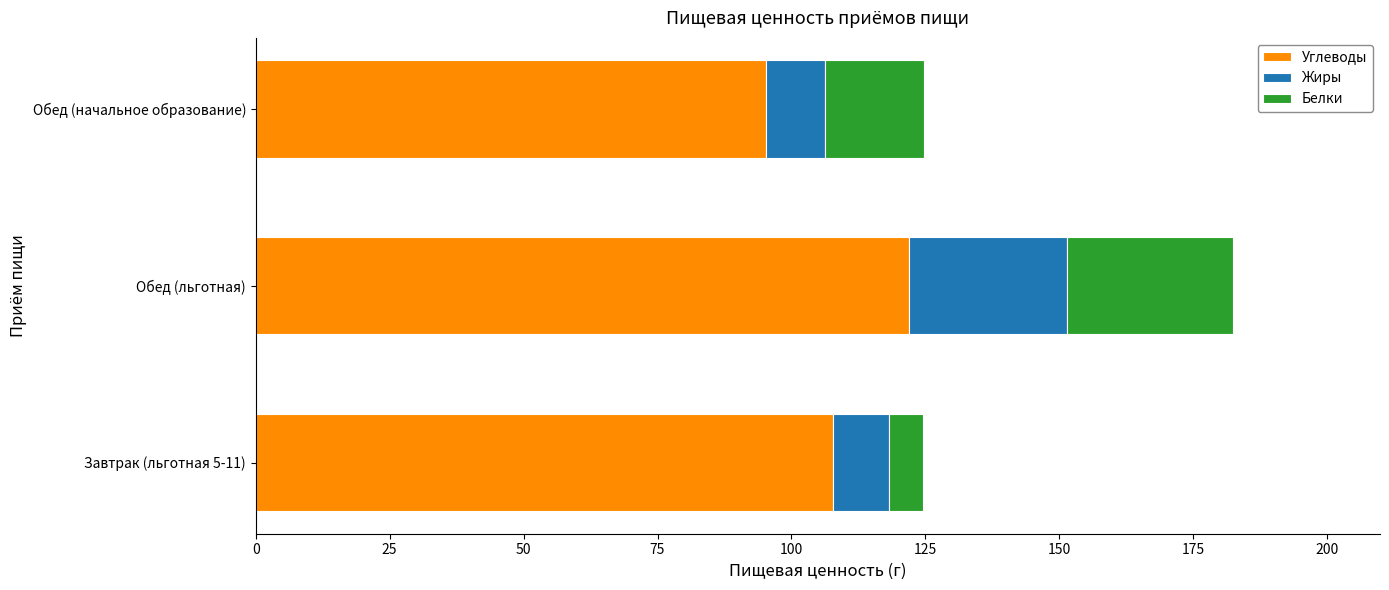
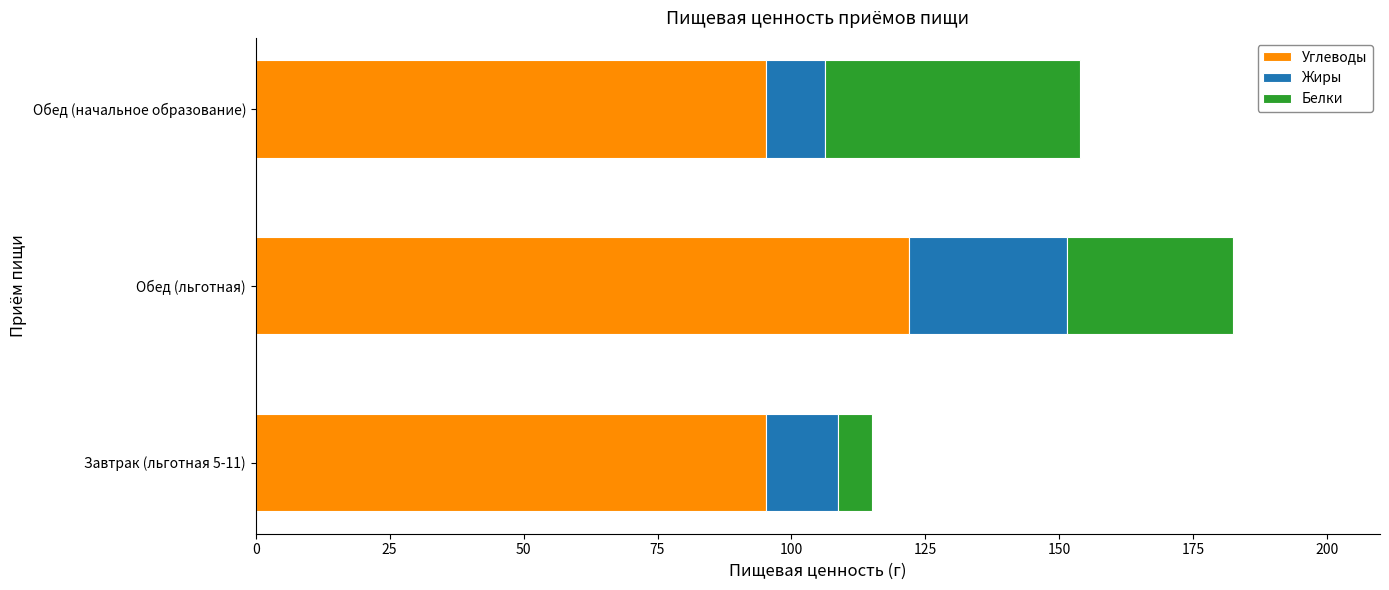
  {
    "Углеводы": {
      "Обед (начальное образование)": 95,
      "Обед (льготная)": 122,
-     "Завтрак (льготная 5-11)": 108
+     "Завтрак (льготная 5-11)": 95
    },
    "Жиры": {
      "Обед (начальное образование)": 11,
      "Обед (льготная)": 30,
-     "Завтрак (льготная 5-11)": 11
+     "Завтрак (льготная 5-11)": 14
    },
    "Белки": {
-     "Обед (начальное образование)": 18,
+     "Обед (начальное образование)": 48,
      "Обед (льготная)": 31,
      "Завтрак (льготная 5-11)": 6
    }
  }
